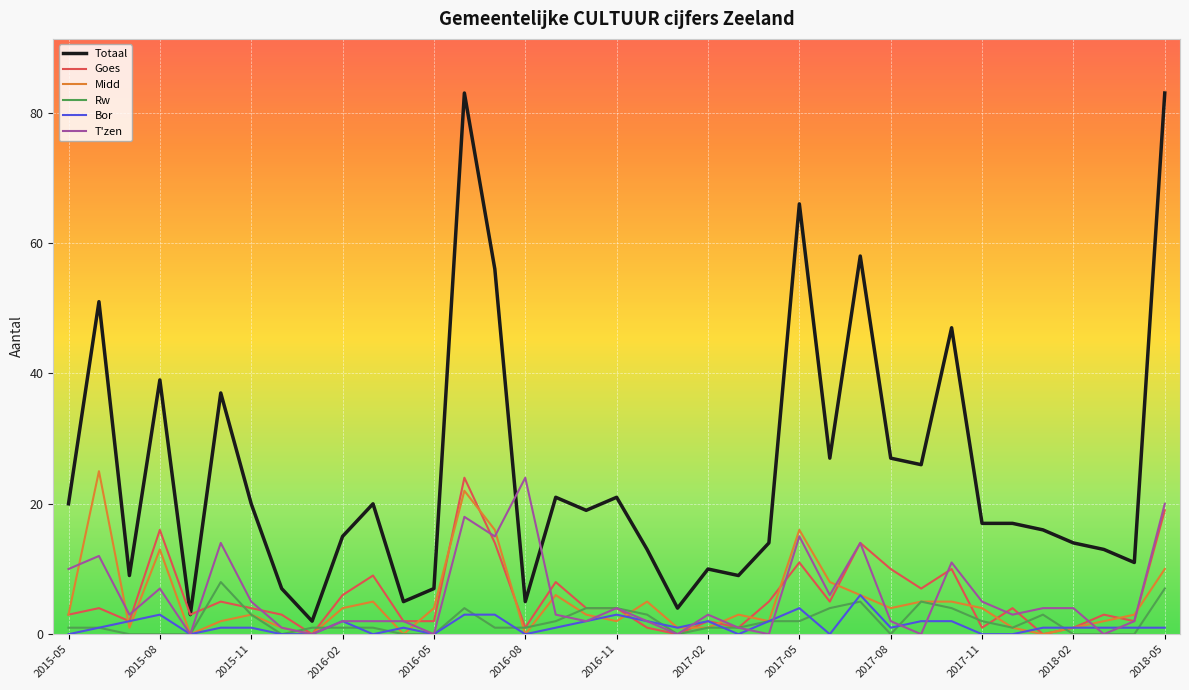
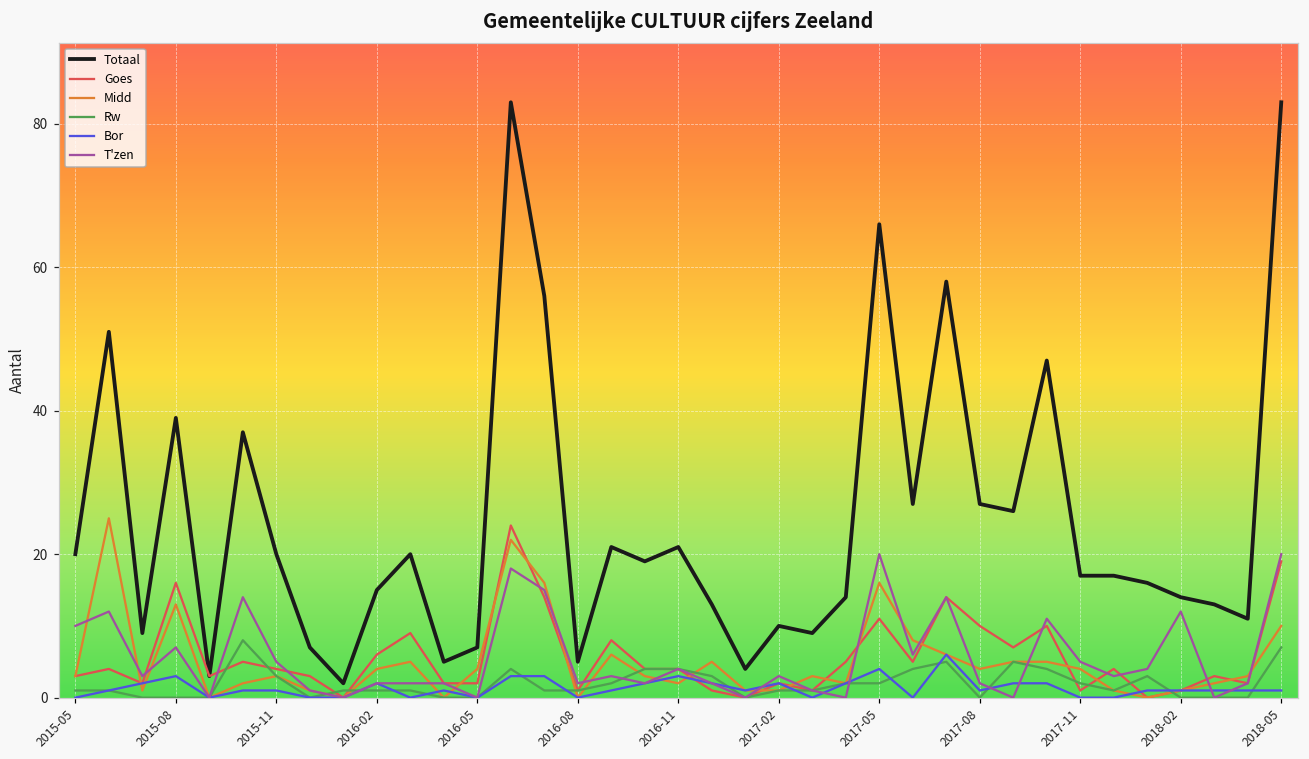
  {
    "Totaal": {
      "2015-05": 20,
      "2015-08": 39,
      "2015-11": 20,
      "2016-02": 15,
      "2016-05": 7,
      "2016-08": 5,
      "2016-11": 21,
      "2017-02": 10,
      "2017-05": 66,
      "2017-08": 27,
      "2017-11": 17,
      "2018-02": 14,
      "2018-05": 83
    },
    "Rw": {
      "2015-05": 1,
      "2015-08": 0,
      "2016-02": 1,
      "2017-05": 2,
      "2017-08": 0,
      "2017-11": 2,
      "2018-02": 0,
      "2018-05": 7
    },
    "Bor": {
      "2015-05": 0,
      "2015-08": 3,
      "2015-11": 1,
      "2016-11": 3,
      "2017-05": 4,
      "2017-08": 1,
      "2017-11": 0,
      "2018-05": 1
    },
    "T'zen": {
      "2015-05": 10,
      "2015-08": 7,
      "2015-11": 5,
-     "2016-08": 24,
+     "2016-08": 2,
      "2017-02": 3,
-     "2017-05": 15,
+     "2017-05": 20,
      "2017-08": 2,
      "2017-11": 5,
-     "2018-02": 4,
+     "2018-02": 12,
      "2018-05": 20
    }
  }
